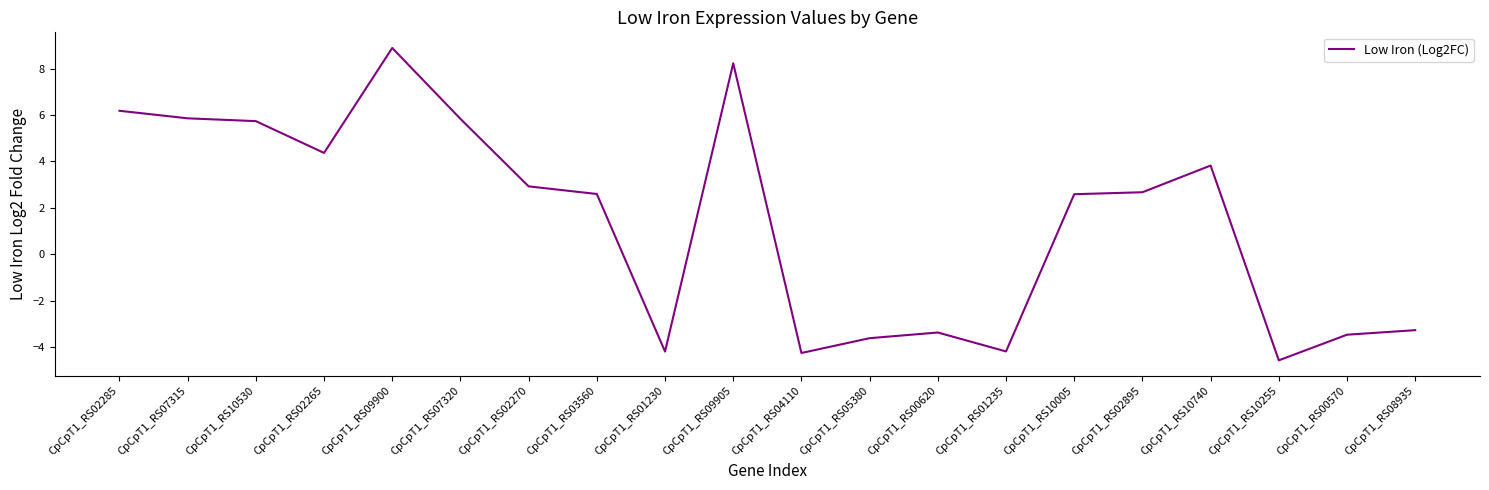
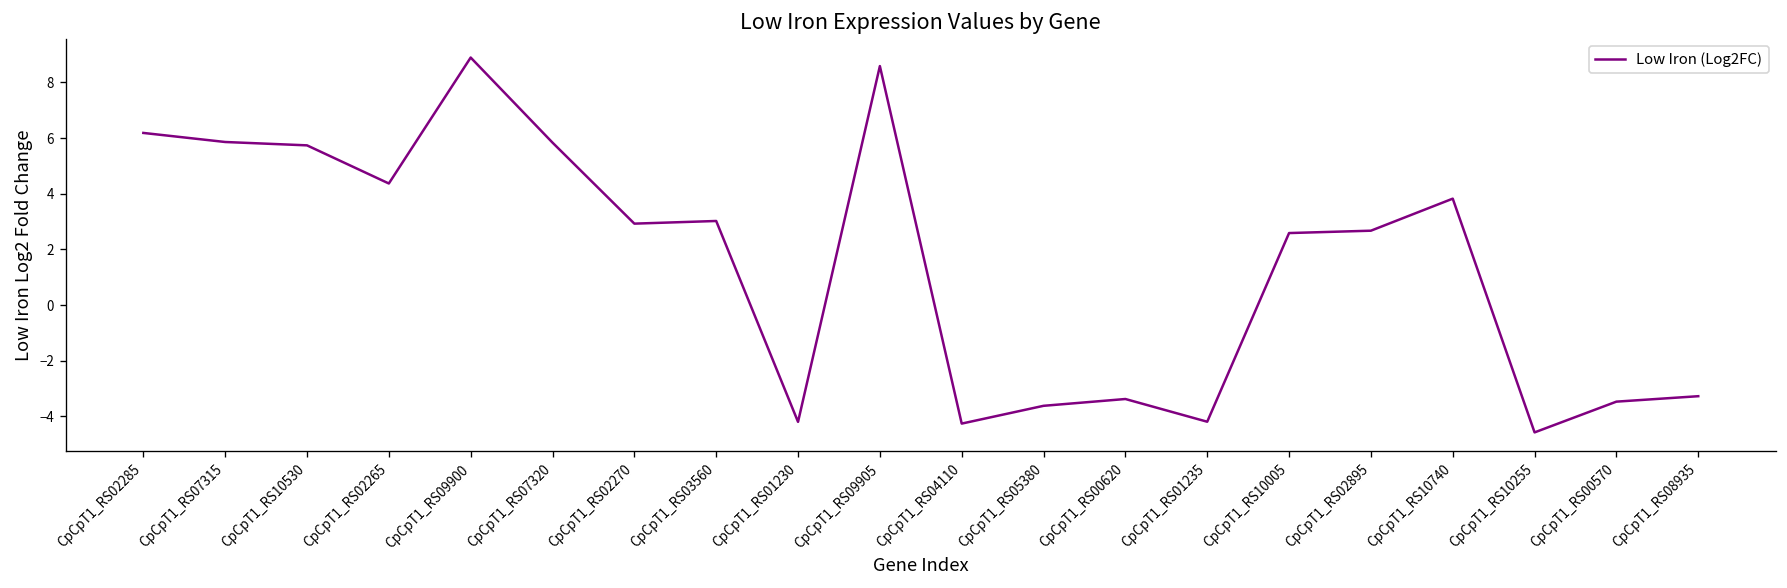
  {
    "CpCpT1_RS02285": 6.2,
    "CpCpT1_RS07315": 5.9,
    "CpCpT1_RS10530": 5.7,
    "CpCpT1_RS02265": 4.4,
    "CpCpT1_RS09900": 8.9,
    "CpCpT1_RS07320": 5.8,
    "CpCpT1_RS02270": 2.9,
-   "CpCpT1_RS03560": 2.6,
+   "CpCpT1_RS03560": 3.0,
    "CpCpT1_RS01230": -4.2,
-   "CpCpT1_RS09905": 8.2,
+   "CpCpT1_RS09905": 8.6,
    "CpCpT1_RS04110": -4.3,
    "CpCpT1_RS05380": -3.6,
    "CpCpT1_RS00620": -3.4,
    "CpCpT1_RS01235": -4.2,
    "CpCpT1_RS10005": 2.6,
    "CpCpT1_RS02895": 2.7,
    "CpCpT1_RS10740": 3.8,
    "CpCpT1_RS10255": -4.6,
    "CpCpT1_RS00570": -3.5,
    "CpCpT1_RS08935": -3.3
  }
